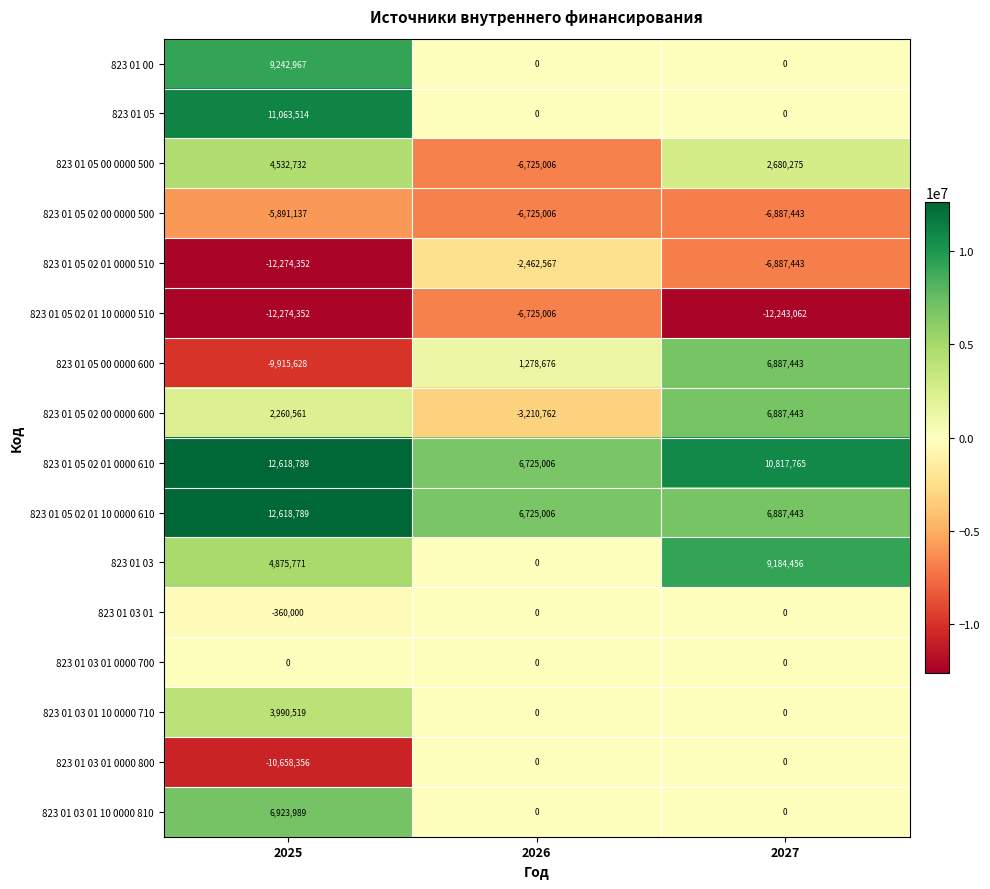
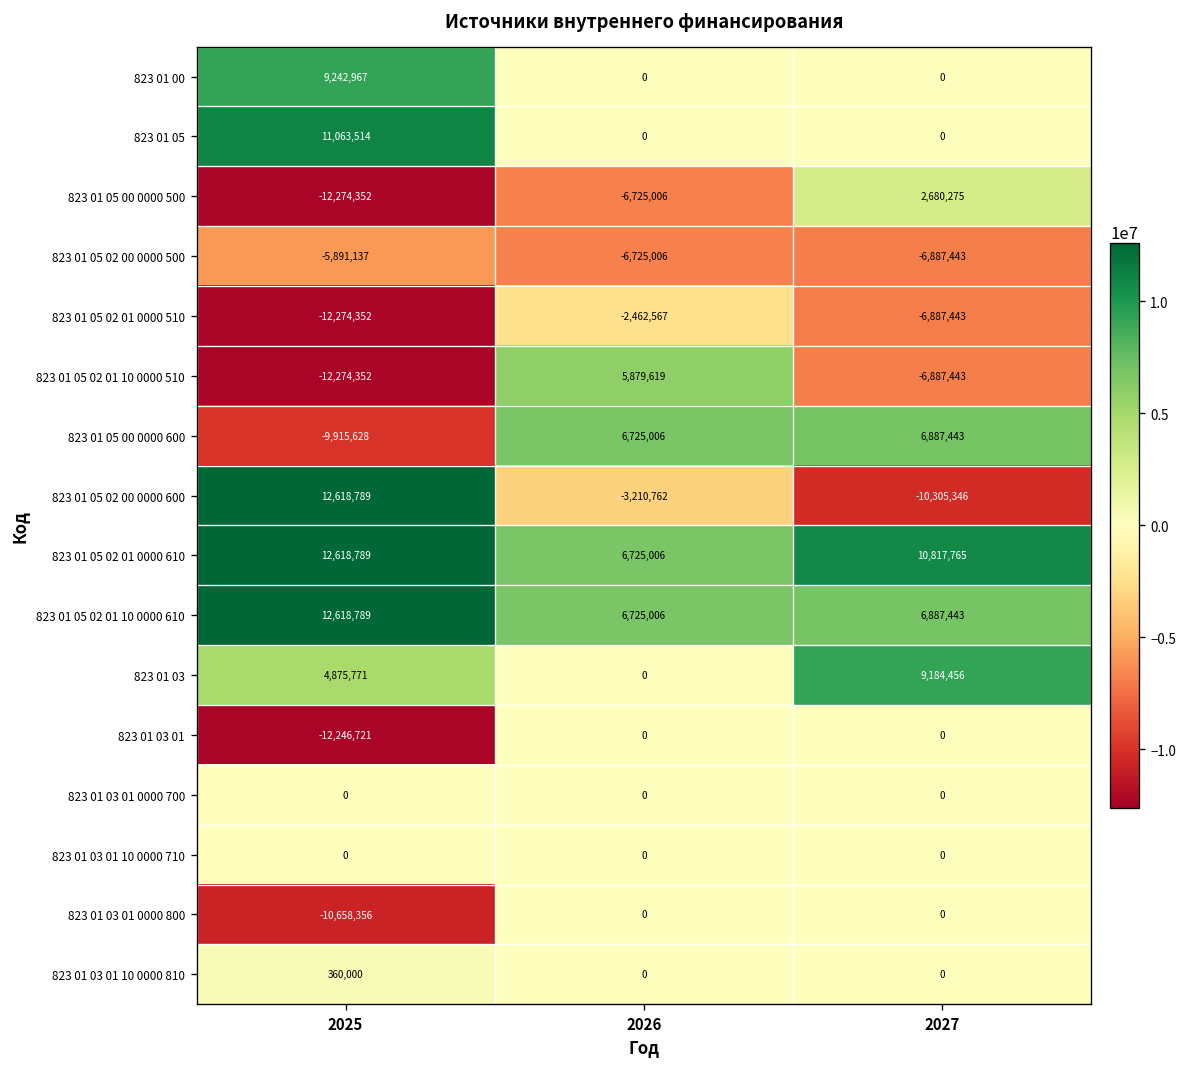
  {
    "823 01 00": {
      "2025": "9,242,967",
      "2026": "0",
      "2027": "0"
    },
    "823 01 05": {
      "2025": "11,063,514",
      "2026": "0",
      "2027": "0"
    },
    "823 01 05 00 0000 500": {
-     "2025": "4,532,732",
+     "2025": "-12,274,352",
      "2026": "-6,725,006",
      "2027": "2,680,275"
    },
    "823 01 05 02 00 0000 500": {
      "2025": "-5,891,137",
      "2026": "-6,725,006",
      "2027": "-6,887,443"
    },
    "823 01 05 02 01 0000 510": {
      "2025": "-12,274,352",
      "2026": "-2,462,567",
      "2027": "-6,887,443"
    },
    "823 01 05 02 01 10 0000 510": {
      "2025": "-12,274,352",
-     "2026": "-6,725,006",
-     "2027": "-12,243,062"
+     "2026": "5,879,619",
+     "2027": "-6,887,443"
    },
    "823 01 05 00 0000 600": {
      "2025": "-9,915,628",
-     "2026": "1,278,676",
+     "2026": "6,725,006",
      "2027": "6,887,443"
    },
    "823 01 05 02 00 0000 600": {
-     "2025": "2,260,561",
+     "2025": "12,618,789",
      "2026": "-3,210,762",
-     "2027": "6,887,443"
+     "2027": "-10,305,346"
    },
    "823 01 05 02 01 0000 610": {
      "2025": "12,618,789",
      "2026": "6,725,006",
      "2027": "10,817,765"
    },
    "823 01 05 02 01 10 0000 610": {
      "2025": "12,618,789",
      "2026": "6,725,006",
      "2027": "6,887,443"
    },
    "823 01 03": {
      "2025": "4,875,771",
      "2026": "0",
      "2027": "9,184,456"
    },
    "823 01 03 01": {
-     "2025": "-360,000",
+     "2025": "-12,246,721",
      "2026": "0",
      "2027": "0"
    },
    "823 01 03 01 0000 700": {
      "2025": "0",
      "2026": "0",
      "2027": "0"
    },
    "823 01 03 01 10 0000 710": {
-     "2025": "3,990,519",
+     "2025": "0",
      "2026": "0",
      "2027": "0"
    },
    "823 01 03 01 0000 800": {
      "2025": "-10,658,356",
      "2026": "0",
      "2027": "0"
    },
    "823 01 03 01 10 0000 810": {
-     "2025": "6,923,989",
+     "2025": "360,000",
      "2026": "0",
      "2027": "0"
    }
  }
